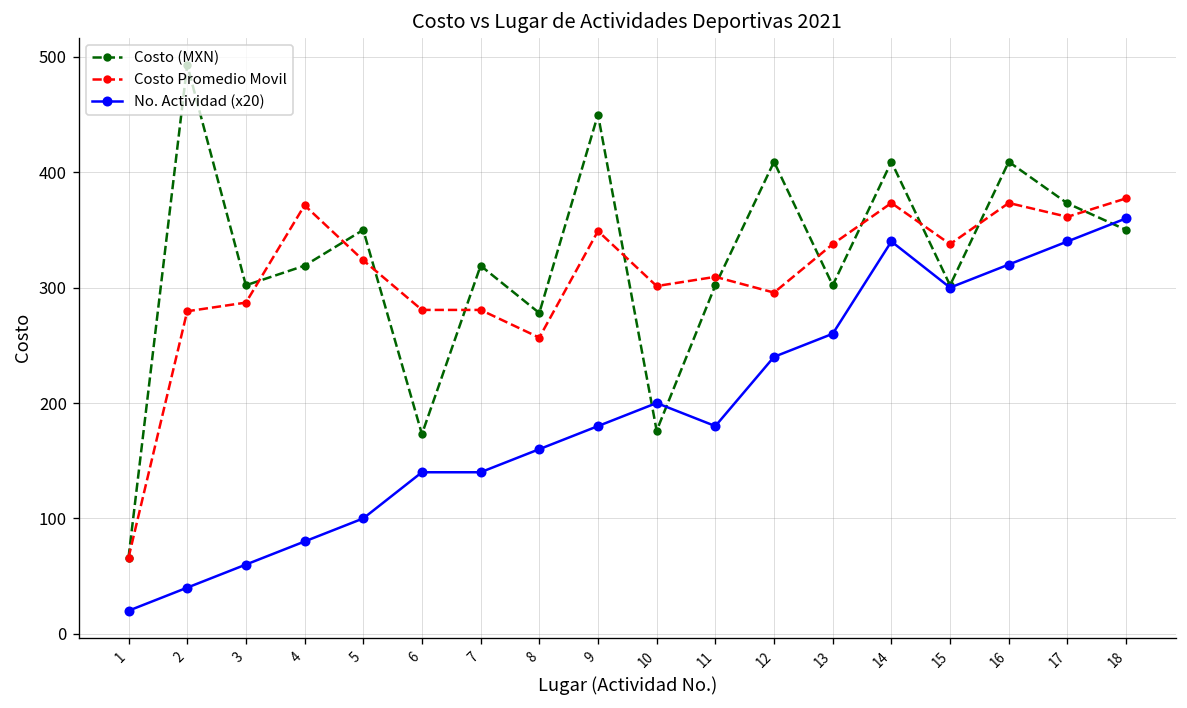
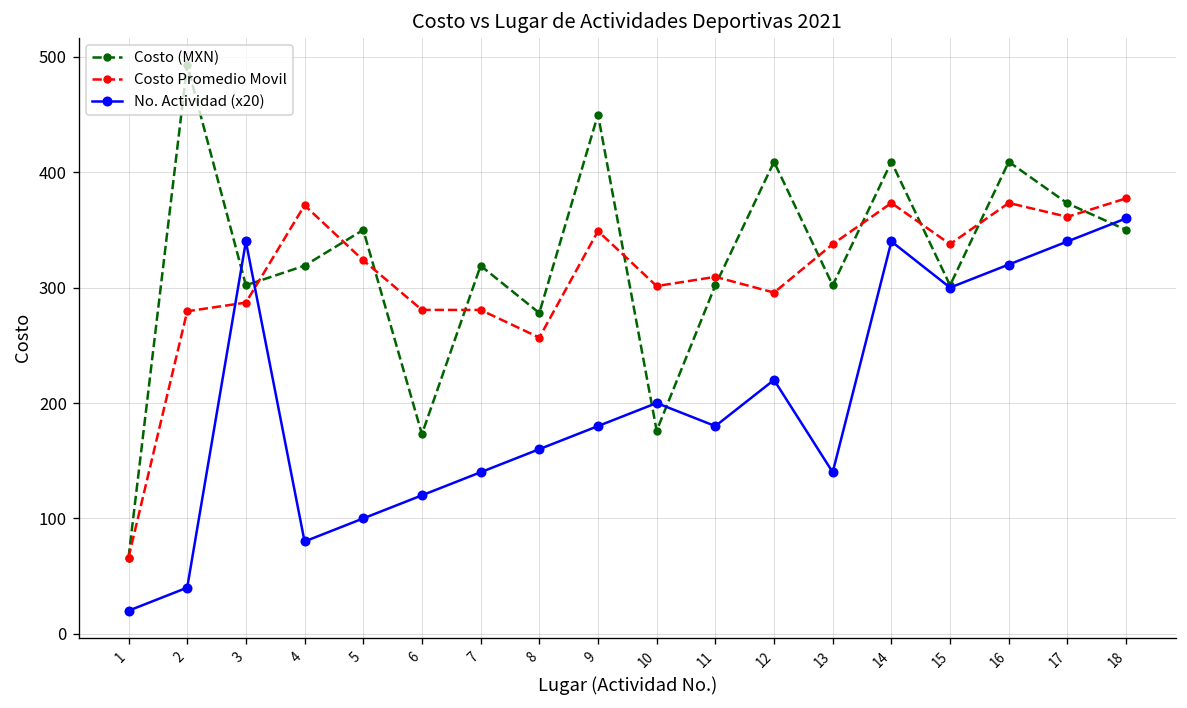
  {
    "Costo (MXN)": {
      "3": 300,
      "4": 320,
      "5": 350,
      "6": 170,
      "7": 320,
      "8": 280,
      "9": 450,
      "10": 180,
      "11": 300,
      "12": 410,
      "13": 300,
      "14": 410,
      "16": 410,
      "17": 370,
      "18": 350
    },
    "Costo Promedio Movil": {
      "2": 280,
      "3": 290,
      "4": 370,
      "5": 320,
      "6": 280,
      "7": 280,
      "8": 260,
      "9": 350,
      "10": 300,
      "11": 310,
      "12": 300,
      "13": 340,
      "14": 370,
      "15": 340,
      "16": 370,
      "17": 360,
      "18": 380
    },
    "No. Actividad (x20)": {
      "1": 20,
      "2": 40,
-     "3": 60,
+     "3": 340,
      "4": 80,
      "5": 100,
-     "6": 140,
+     "6": 120,
      "7": 140,
      "8": 160,
      "9": 180,
      "10": 200,
      "11": 180,
-     "12": 240,
-     "13": 260,
+     "12": 220,
+     "13": 140,
      "14": 340,
      "16": 320,
      "17": 340,
      "18": 360
    }
  }
